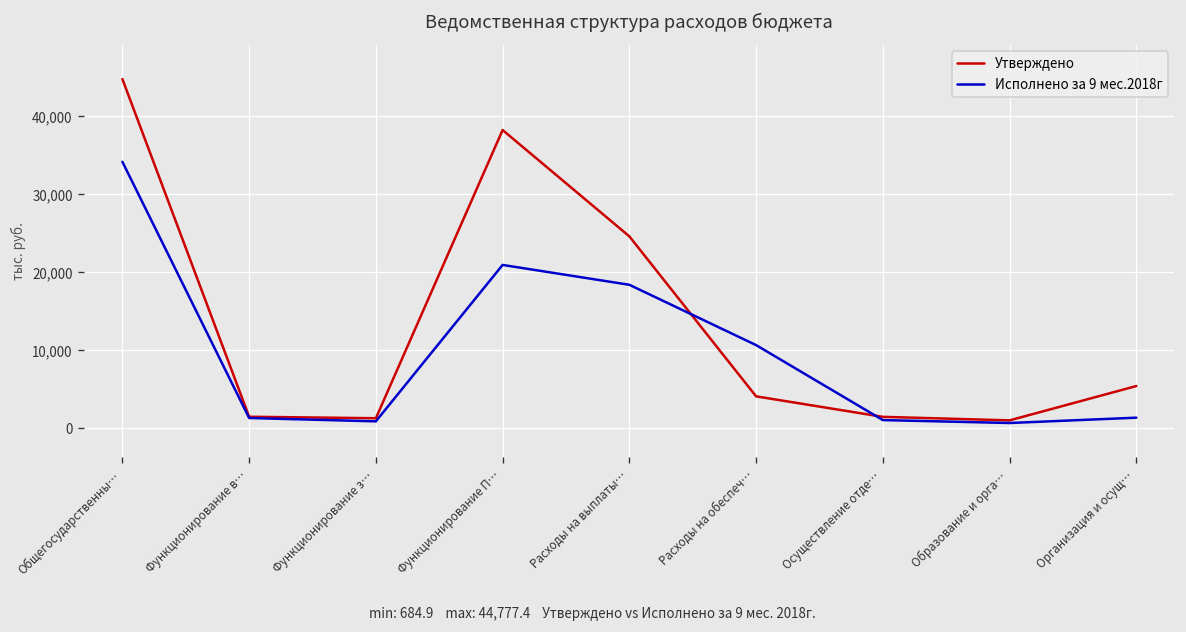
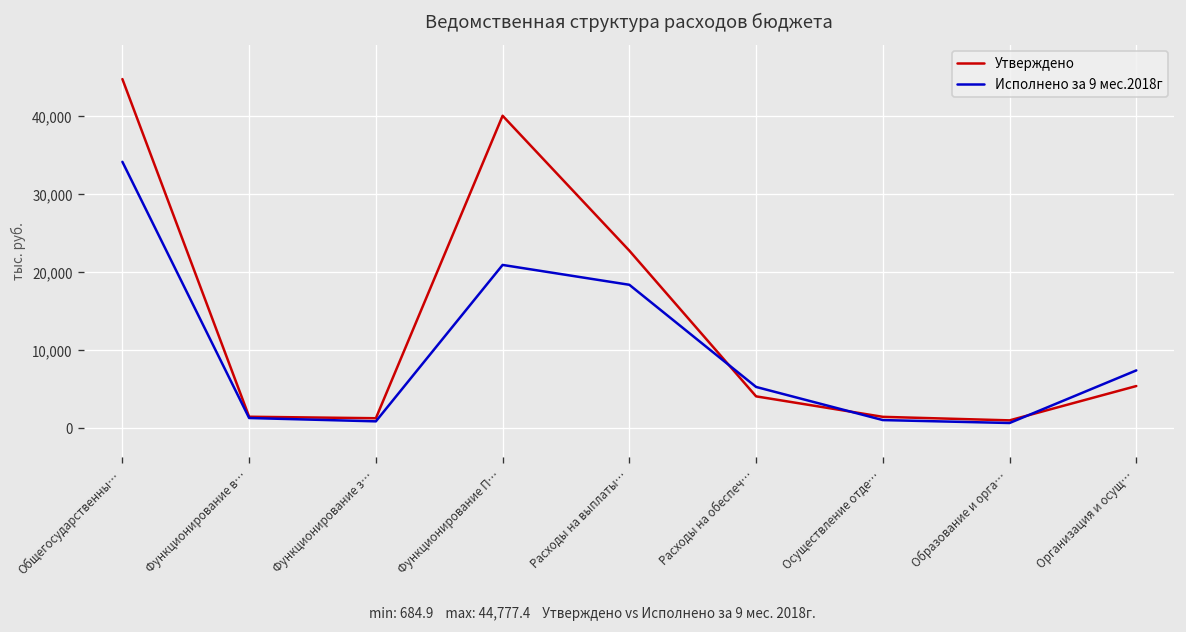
  {
    "Утверждено": {
      "Общегосударственны…": "45,000",
      "Функционирование з…": "1,000",
-     "Функционирование П…": "38,000",
-     "Расходы на выплаты…": "25,000",
+     "Функционирование П…": "40,000",
+     "Расходы на выплаты…": "23,000",
      "Расходы на обеспеч…": "4,000",
      "Осуществление отде…": "1,000",
      "Организация и осущ…": "5,000"
    },
    "Исполнено за 9 мес.2018г": {
      "Общегосударственны…": "34,000",
      "Функционирование з…": "1,000",
      "Функционирование П…": "21,000",
      "Расходы на выплаты…": "18,000",
-     "Расходы на обеспеч…": "11,000",
+     "Расходы на обеспеч…": "5,000",
      "Осуществление отде…": "1,000",
-     "Организация и осущ…": "1,000"
+     "Организация и осущ…": "7,000"
    }
  }
